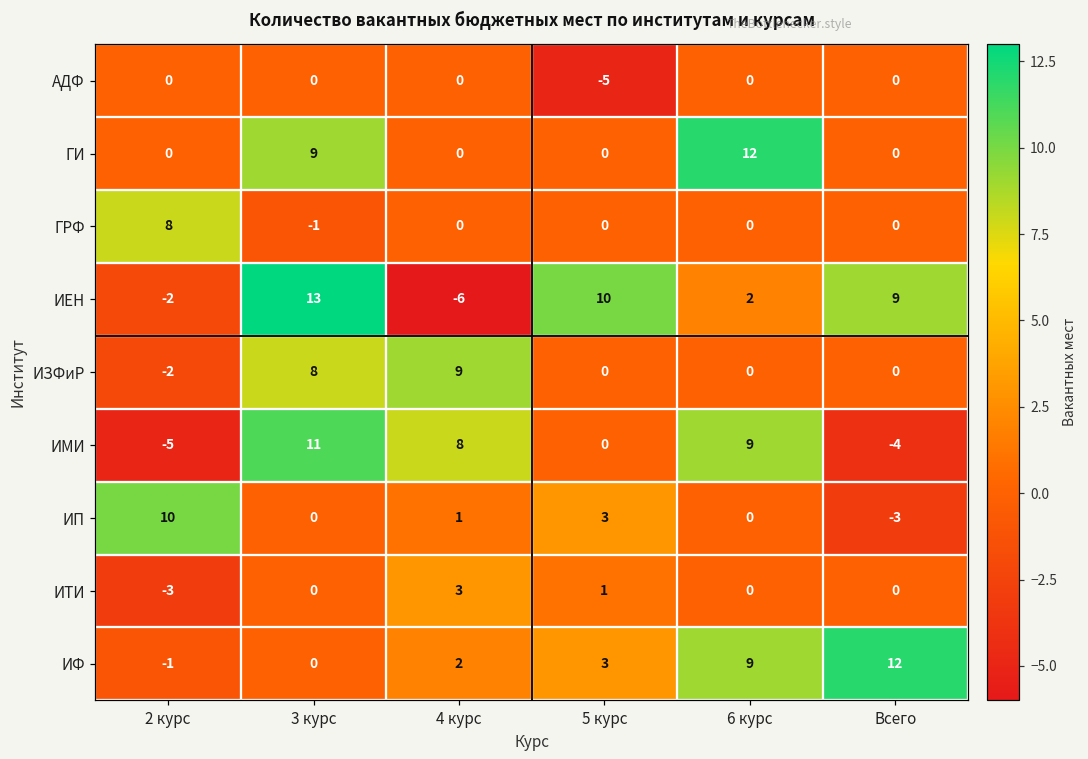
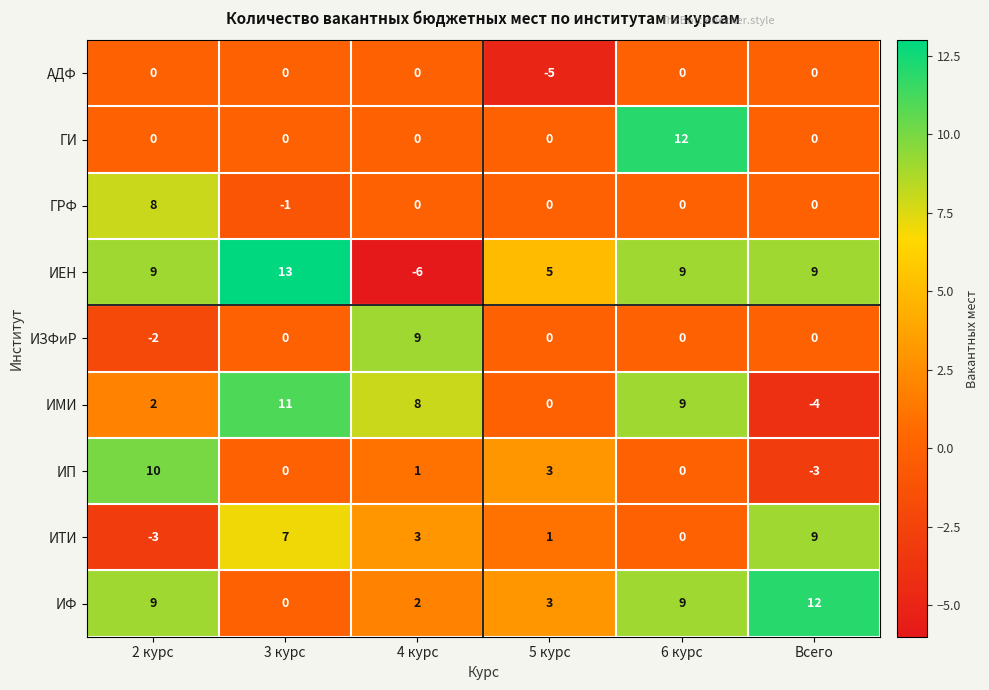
  {
    "АДФ": {
      "2 курс": 0,
      "3 курс": 0,
      "4 курс": 0,
      "5 курс": -5,
      "6 курс": 0,
      "Всего": 0
    },
    "ГИ": {
      "2 курс": 0,
-     "3 курс": 9,
+     "3 курс": 0,
      "4 курс": 0,
      "5 курс": 0,
      "6 курс": 12,
      "Всего": 0
    },
    "ГРФ": {
      "2 курс": 8,
      "3 курс": -1,
      "4 курс": 0,
      "5 курс": 0,
      "6 курс": 0,
      "Всего": 0
    },
    "ИЕН": {
-     "2 курс": -2,
+     "2 курс": 9,
      "3 курс": 13,
      "4 курс": -6,
-     "5 курс": 10,
-     "6 курс": 2,
+     "5 курс": 5,
+     "6 курс": 9,
      "Всего": 9
    },
    "ИЗФиР": {
      "2 курс": -2,
-     "3 курс": 8,
+     "3 курс": 0,
      "4 курс": 9,
      "5 курс": 0,
      "6 курс": 0,
      "Всего": 0
    },
    "ИМИ": {
-     "2 курс": -5,
+     "2 курс": 2,
      "3 курс": 11,
      "4 курс": 8,
      "5 курс": 0,
      "6 курс": 9,
      "Всего": -4
    },
    "ИП": {
      "2 курс": 10,
      "3 курс": 0,
      "4 курс": 1,
      "5 курс": 3,
      "6 курс": 0,
      "Всего": -3
    },
    "ИТИ": {
      "2 курс": -3,
-     "3 курс": 0,
+     "3 курс": 7,
      "4 курс": 3,
      "5 курс": 1,
      "6 курс": 0,
-     "Всего": 0
+     "Всего": 9
    },
    "ИФ": {
-     "2 курс": -1,
+     "2 курс": 9,
      "3 курс": 0,
      "4 курс": 2,
      "5 курс": 3,
      "6 курс": 9,
      "Всего": 12
    }
  }
